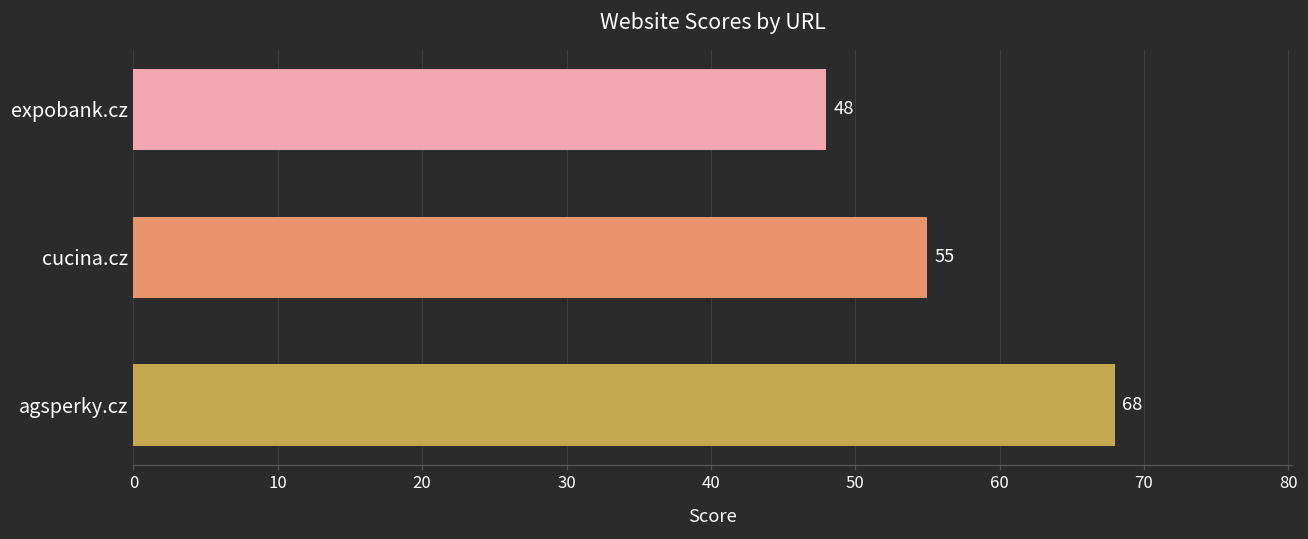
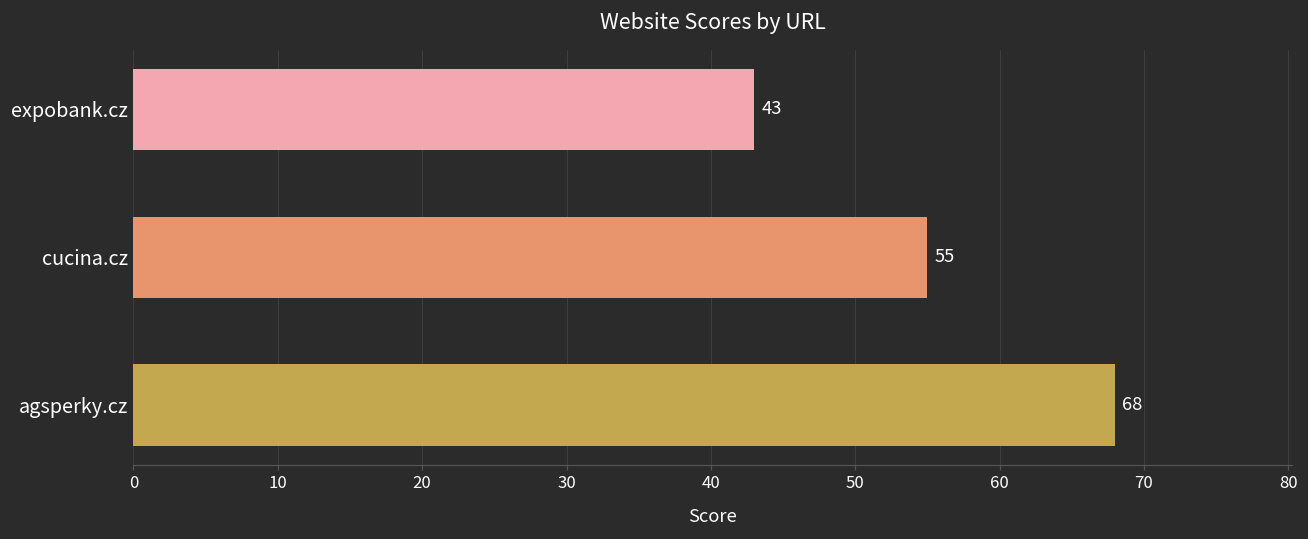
  {
-   "expobank.cz": 48,
+   "expobank.cz": 43,
    "cucina.cz": 55,
    "agsperky.cz": 68
  }
